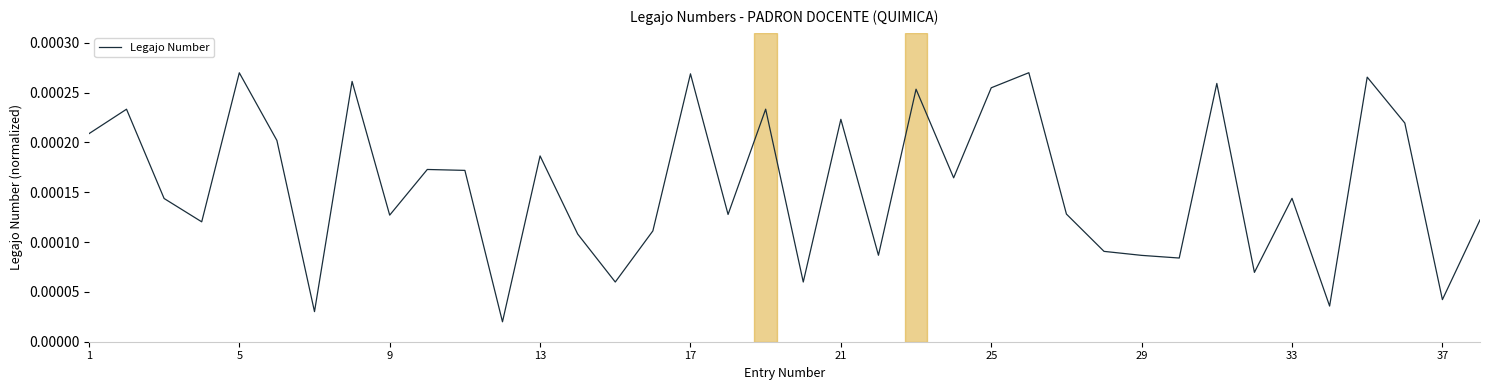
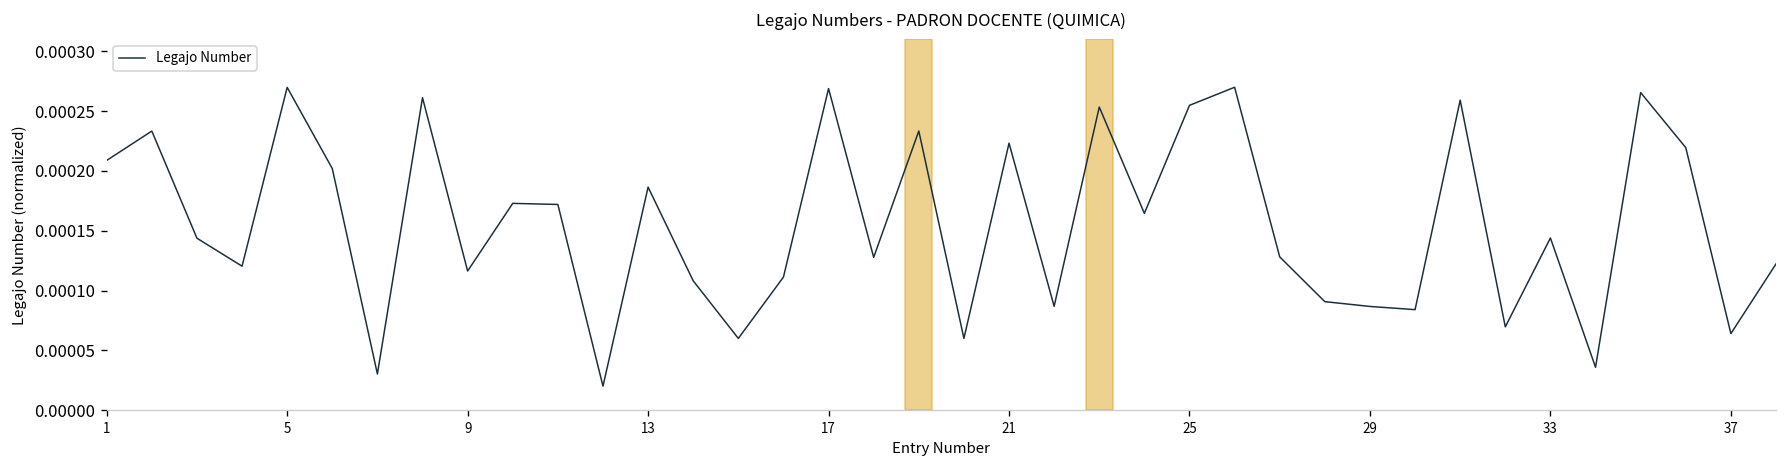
  {
    "1": 0.00021,
    "5": 0.00027,
-   "9": 0.00013,
+   "9": 0.00012,
    "13": 0.00019,
    "17": 0.00027,
    "21": 0.00022,
    "25": 0.00025,
    "29": 0.00009,
    "33": 0.00014,
-   "37": 0.00004
+   "37": 0.00006
  }
